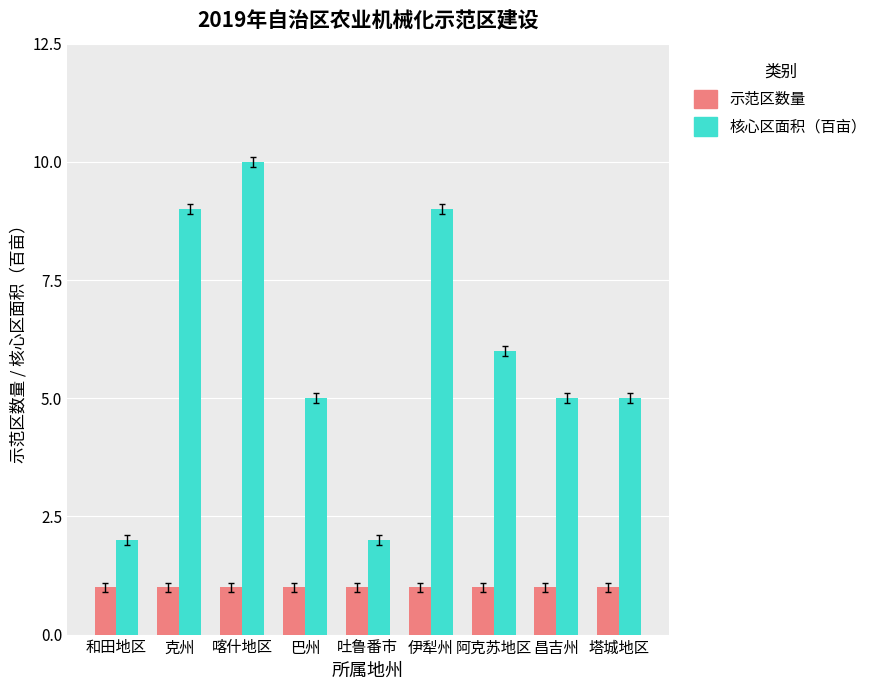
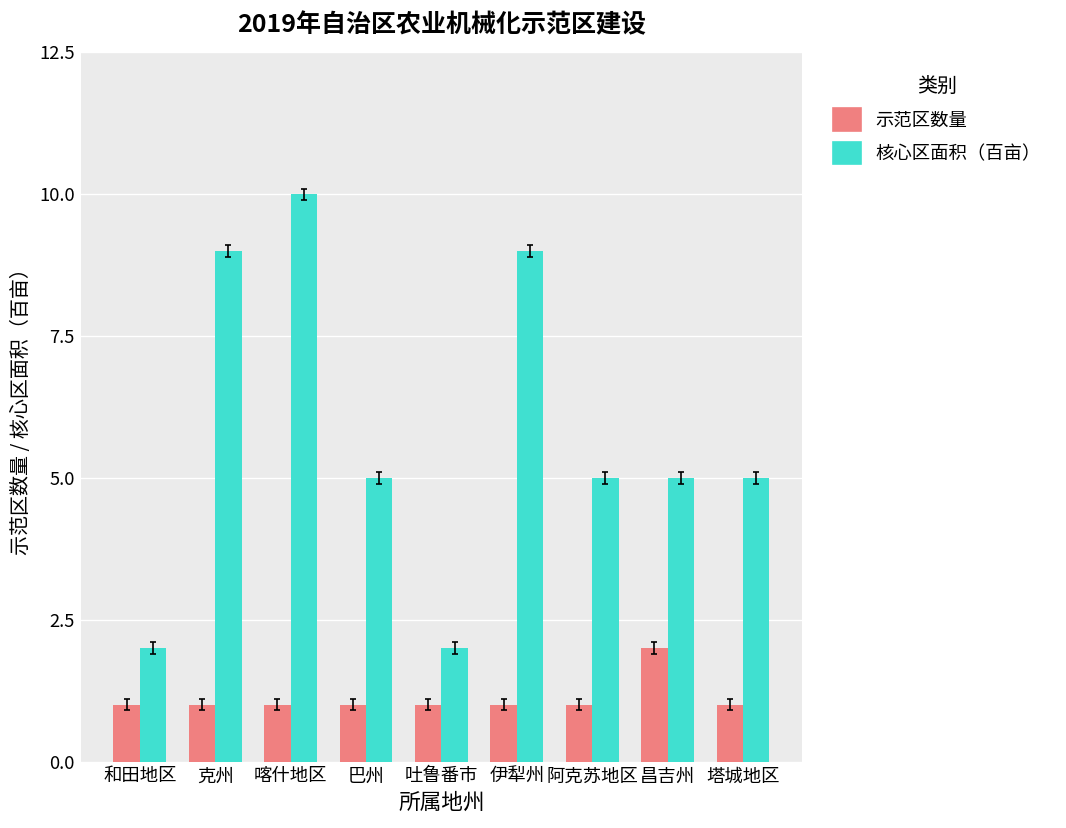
  {
    "示范区数量": {
      "和田地区": 1,
      "克州": 1,
      "喀什地区": 1,
      "巴州": 1,
      "吐鲁番市": 1,
      "伊犁州": 1,
      "阿克苏地区": 1,
-     "昌吉州": 1,
+     "昌吉州": 2,
      "塔城地区": 1
    },
    "核心区面积（百亩）": {
      "和田地区": 2,
      "克州": 9,
      "喀什地区": 10,
      "巴州": 5,
      "吐鲁番市": 2,
      "伊犁州": 9,
-     "阿克苏地区": 6,
+     "阿克苏地区": 5,
      "昌吉州": 5,
      "塔城地区": 5
    }
  }
